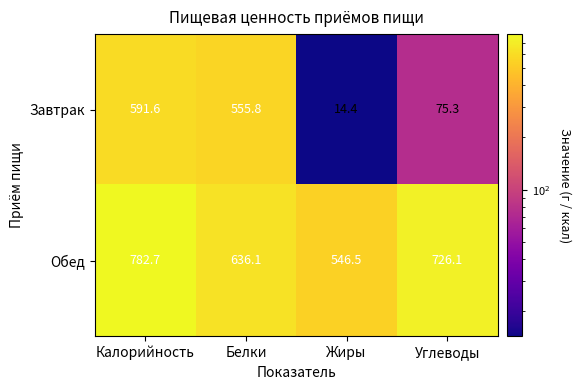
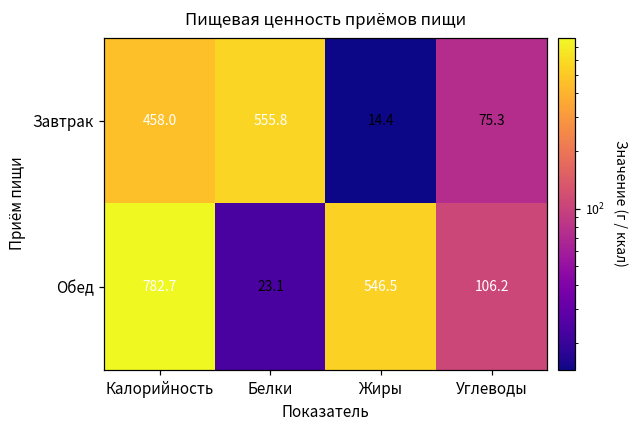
  {
    "Завтрак": {
-     "Калорийность": 591.6,
+     "Калорийность": 458.0,
      "Белки": 555.8,
      "Жиры": 14.4,
      "Углеводы": 75.3
    },
    "Обед": {
      "Калорийность": 782.7,
-     "Белки": 636.1,
+     "Белки": 23.1,
      "Жиры": 546.5,
-     "Углеводы": 726.1
+     "Углеводы": 106.2
    }
  }
